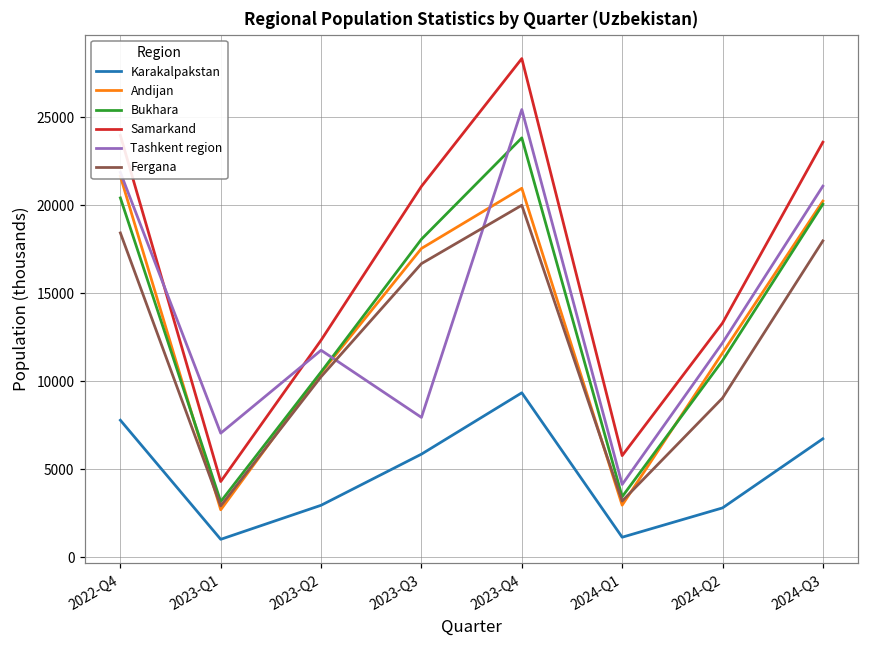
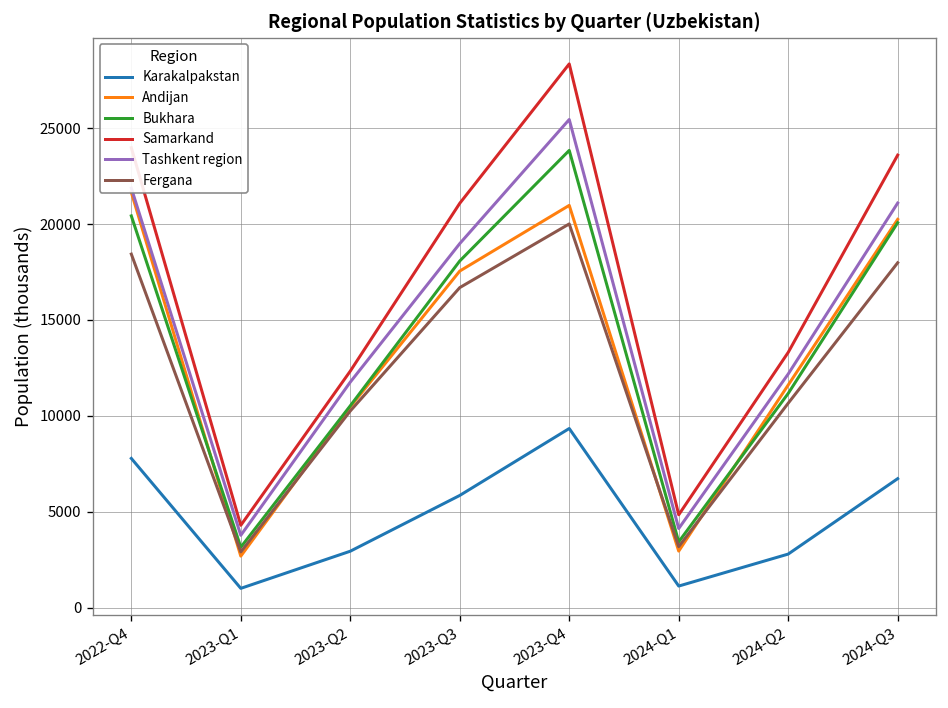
  {
    "Karakalpakstan": {
      "2022-Q4": 7800,
      "2023-Q1": 1000,
      "2023-Q2": 2900,
      "2023-Q3": 5900,
      "2023-Q4": 9300,
      "2024-Q1": 1100,
      "2024-Q2": 2800,
      "2024-Q3": 6700
    },
    "Andijan": {
      "2022-Q4": 21700,
      "2023-Q1": 2700,
      "2023-Q3": 17500,
      "2023-Q4": 21000,
      "2024-Q1": 2900,
      "2024-Q2": 11600,
      "2024-Q3": 20200
    },
    "Bukhara": {
      "2022-Q4": 20400,
      "2023-Q1": 3200,
      "2023-Q3": 18100,
      "2023-Q4": 23800,
      "2024-Q1": 3400,
      "2024-Q2": 11200,
      "2024-Q3": 20100
    },
    "Samarkand": {
      "2023-Q1": 4300,
      "2023-Q2": 12300,
      "2023-Q3": 21100,
      "2023-Q4": 28300,
-     "2024-Q1": 5800,
+     "2024-Q1": 4800,
      "2024-Q2": 13300,
      "2024-Q3": 23600
    },
    "Tashkent region": {
      "2022-Q4": 21900,
-     "2023-Q1": 7000,
+     "2023-Q1": 3800,
      "2023-Q2": 11800,
-     "2023-Q3": 7900,
+     "2023-Q3": 19000,
      "2023-Q4": 25400,
      "2024-Q1": 4100,
      "2024-Q2": 12200,
      "2024-Q3": 21100
    },
    "Fergana": {
      "2022-Q4": 18400,
      "2023-Q1": 2900,
      "2023-Q2": 10300,
      "2023-Q3": 16700,
      "2023-Q4": 20000,
      "2024-Q1": 3200,
-     "2024-Q2": 9000,
+     "2024-Q2": 10700,
      "2024-Q3": 18000
    }
  }
